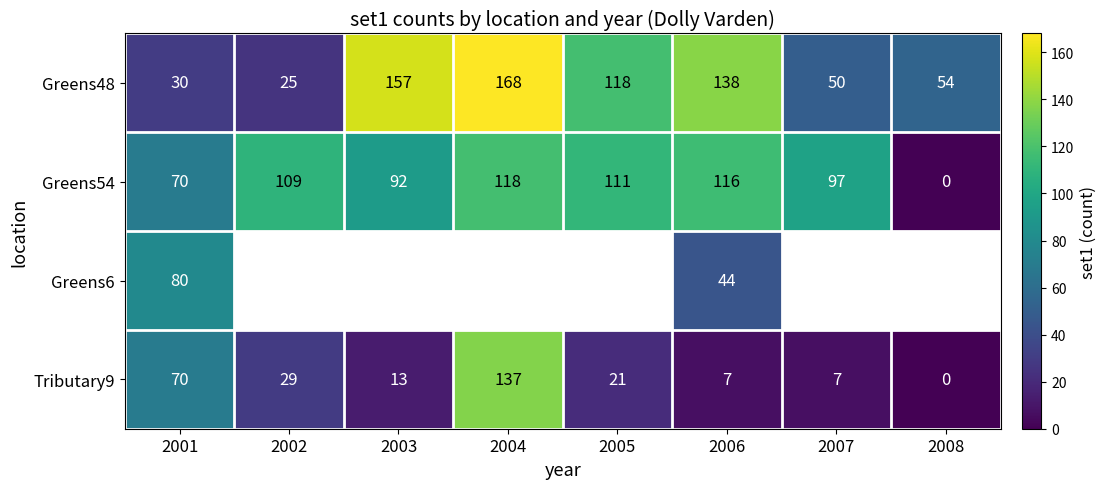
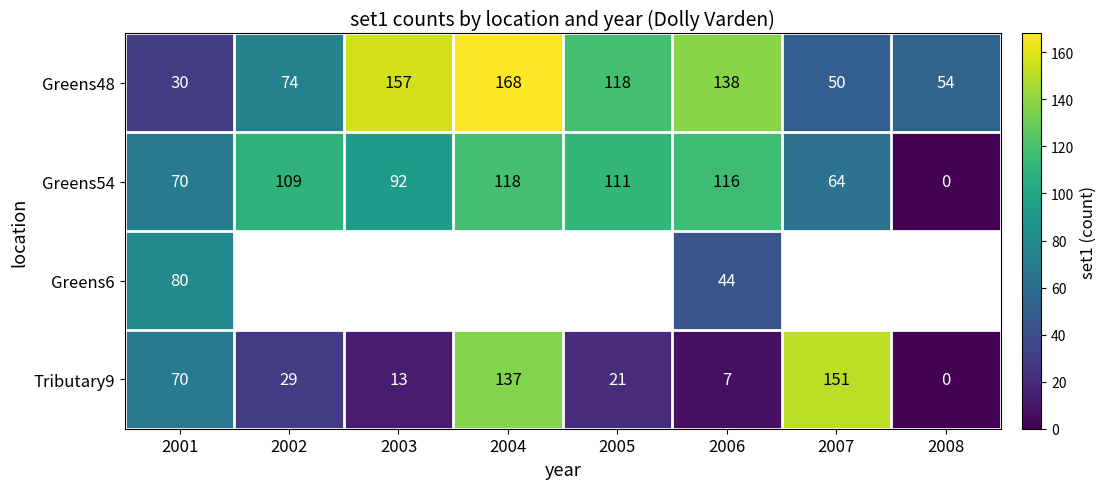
  {
    "Greens48": {
      "2001": 30,
-     "2002": 25,
+     "2002": 74,
      "2003": 157,
      "2004": 168,
      "2005": 118,
      "2006": 138,
      "2007": 50,
      "2008": 54
    },
    "Greens54": {
      "2001": 70,
      "2002": 109,
      "2003": 92,
      "2004": 118,
      "2005": 111,
      "2006": 116,
-     "2007": 97,
+     "2007": 64,
      "2008": 0
    },
    "Greens6": {
      "2001": 80,
      "2006": 44
    },
    "Tributary9": {
      "2001": 70,
      "2002": 29,
      "2003": 13,
      "2004": 137,
      "2005": 21,
      "2006": 7,
-     "2007": 7,
+     "2007": 151,
      "2008": 0
    }
  }
